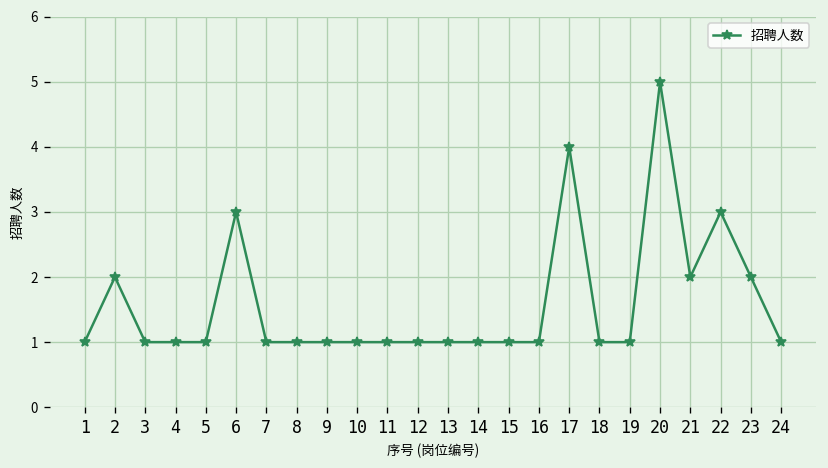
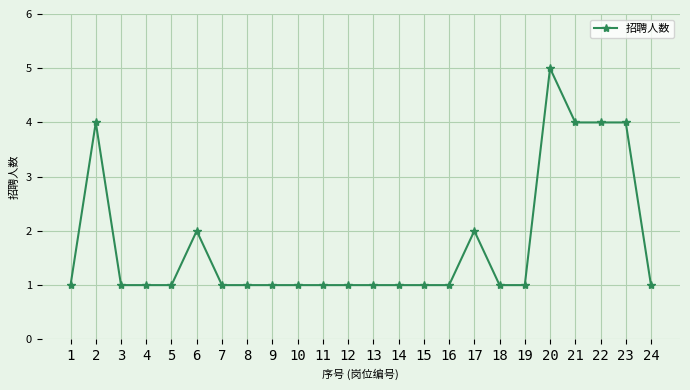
  {
    "1": 1,
-   "2": 2,
+   "2": 4,
    "3": 1,
    "4": 1,
    "5": 1,
-   "6": 3,
+   "6": 2,
    "7": 1,
    "8": 1,
    "9": 1,
    "10": 1,
    "11": 1,
    "12": 1,
    "13": 1,
    "14": 1,
    "15": 1,
    "16": 1,
-   "17": 4,
+   "17": 2,
    "18": 1,
    "19": 1,
    "20": 5,
-   "21": 2,
-   "22": 3,
-   "23": 2,
+   "21": 4,
+   "22": 4,
+   "23": 4,
    "24": 1
  }
